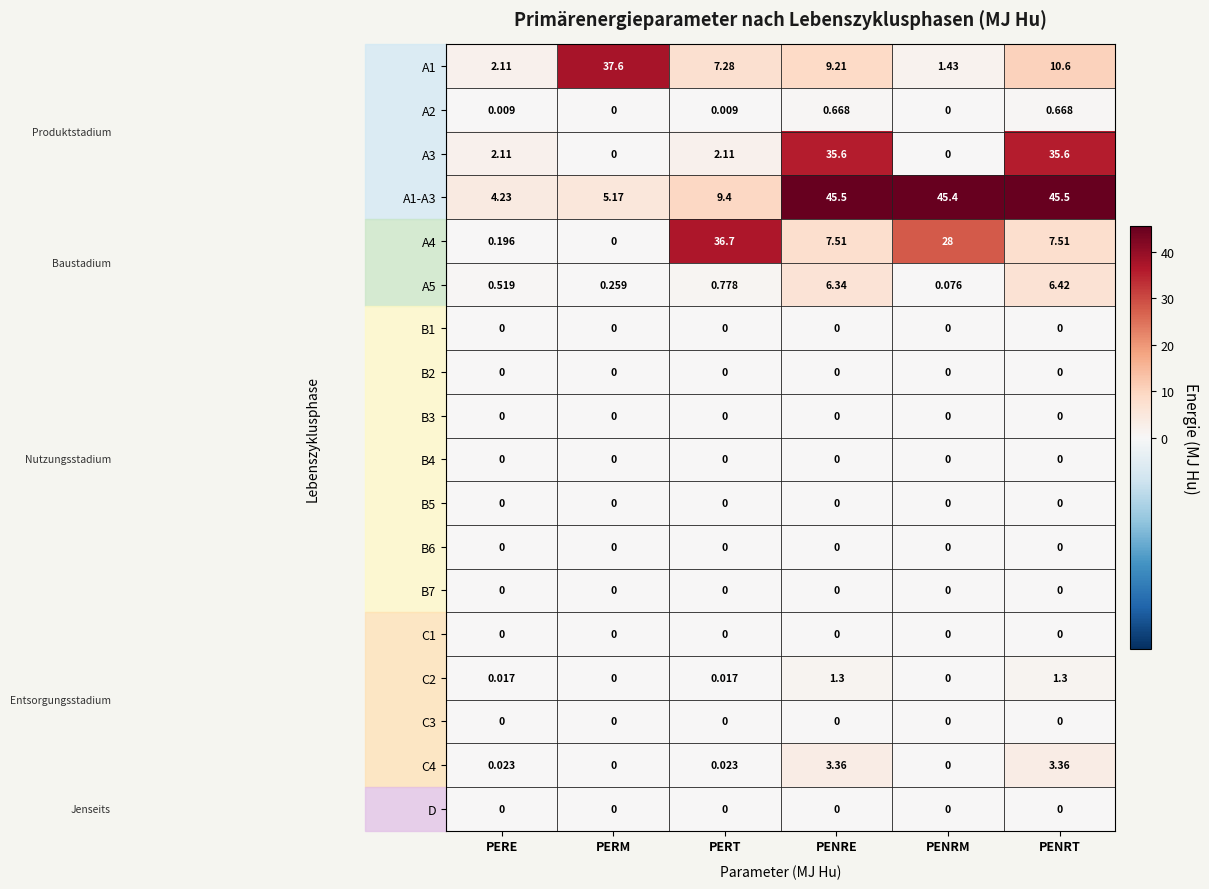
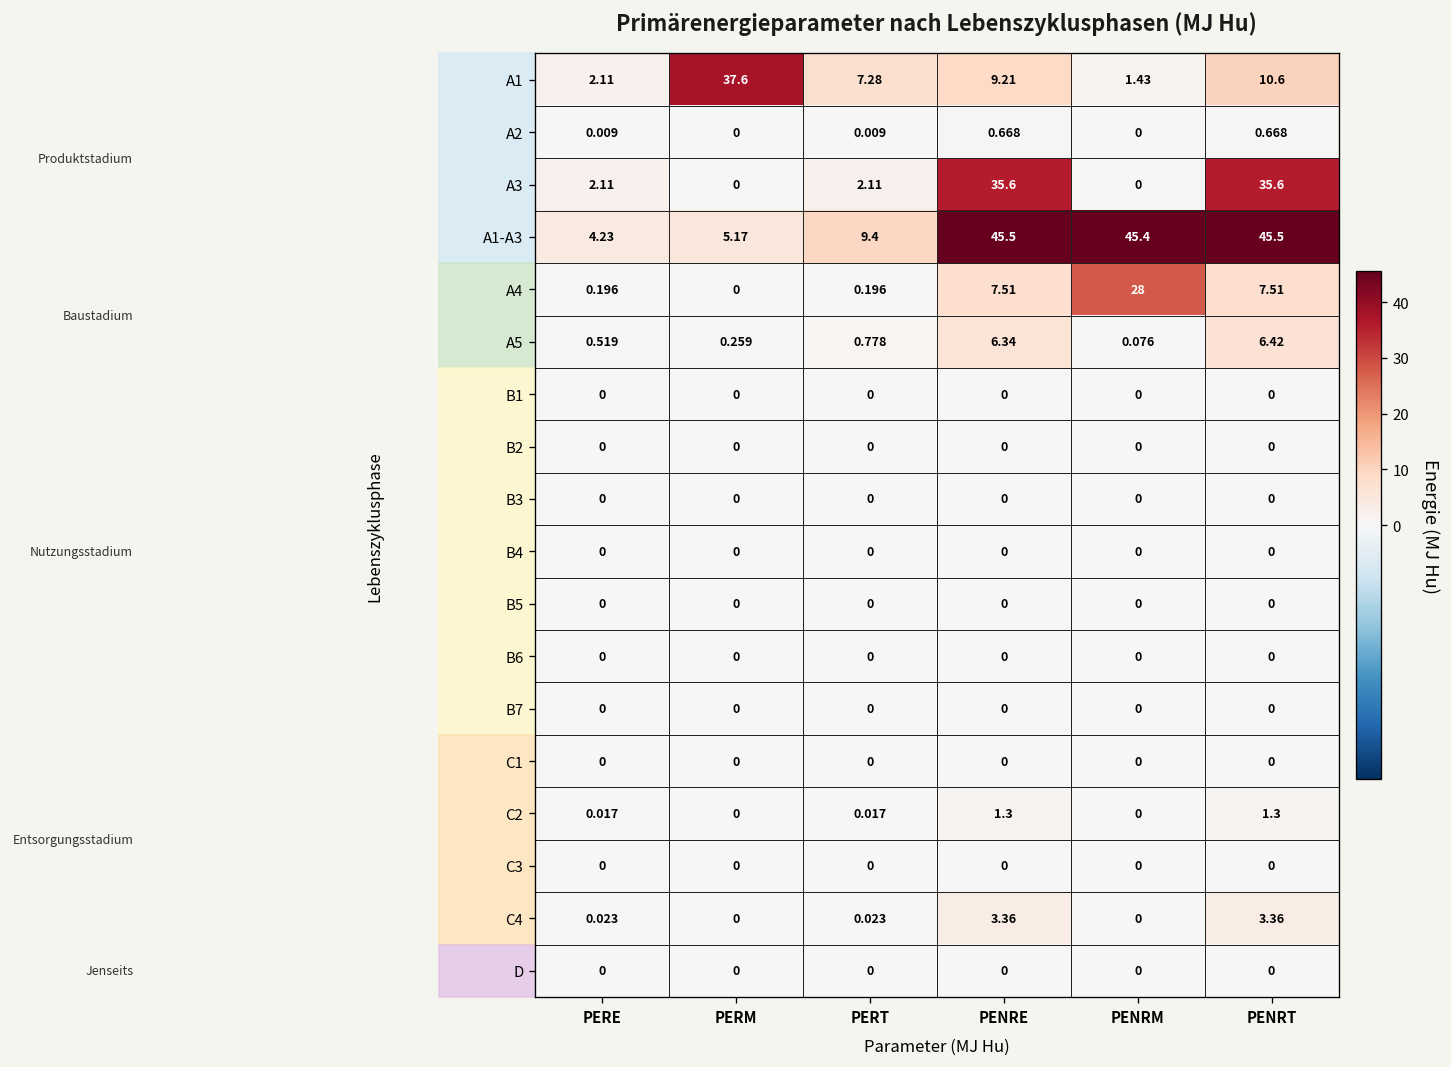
  {
    "A1": {
      "PERE": 2.11,
      "PERM": 37.6,
      "PERT": 7.28,
      "PENRE": 9.21,
      "PENRM": 1.43,
      "PENRT": 10.6
    },
    "A2": {
      "PERE": 0.009,
      "PERM": 0,
      "PERT": 0.009,
      "PENRE": 0.668,
      "PENRM": 0,
      "PENRT": 0.668
    },
    "A3": {
      "PERE": 2.11,
      "PERM": 0,
      "PERT": 2.11,
      "PENRE": 35.6,
      "PENRM": 0,
      "PENRT": 35.6
    },
    "A1-A3": {
      "PERE": 4.23,
      "PERM": 5.17,
      "PERT": 9.4,
      "PENRE": 45.5,
      "PENRM": 45.4,
      "PENRT": 45.5
    },
    "A4": {
      "PERE": 0.196,
      "PERM": 0,
-     "PERT": 36.7,
+     "PERT": 0.196,
      "PENRE": 7.51,
      "PENRM": 28,
      "PENRT": 7.51
    },
    "A5": {
      "PERE": 0.519,
      "PERM": 0.259,
      "PERT": 0.778,
      "PENRE": 6.34,
      "PENRM": 0.076,
      "PENRT": 6.42
    },
    "B1": {
      "PERE": 0,
      "PERM": 0,
      "PERT": 0,
      "PENRE": 0,
      "PENRM": 0,
      "PENRT": 0
    },
    "B2": {
      "PERE": 0,
      "PERM": 0,
      "PERT": 0,
      "PENRE": 0,
      "PENRM": 0,
      "PENRT": 0
    },
    "B3": {
      "PERE": 0,
      "PERM": 0,
      "PERT": 0,
      "PENRE": 0,
      "PENRM": 0,
      "PENRT": 0
    },
    "B4": {
      "PERE": 0,
      "PERM": 0,
      "PERT": 0,
      "PENRE": 0,
      "PENRM": 0,
      "PENRT": 0
    },
    "B5": {
      "PERE": 0,
      "PERM": 0,
      "PERT": 0,
      "PENRE": 0,
      "PENRM": 0,
      "PENRT": 0
    },
    "B6": {
      "PERE": 0,
      "PERM": 0,
      "PERT": 0,
      "PENRE": 0,
      "PENRM": 0,
      "PENRT": 0
    },
    "B7": {
      "PERE": 0,
      "PERM": 0,
      "PERT": 0,
      "PENRE": 0,
      "PENRM": 0,
      "PENRT": 0
    },
    "C1": {
      "PERE": 0,
      "PERM": 0,
      "PERT": 0,
      "PENRE": 0,
      "PENRM": 0,
      "PENRT": 0
    },
    "C2": {
      "PERE": 0.017,
      "PERM": 0,
      "PERT": 0.017,
      "PENRE": 1.3,
      "PENRM": 0,
      "PENRT": 1.3
    },
    "C3": {
      "PERE": 0,
      "PERM": 0,
      "PERT": 0,
      "PENRE": 0,
      "PENRM": 0,
      "PENRT": 0
    },
    "C4": {
      "PERE": 0.023,
      "PERM": 0,
      "PERT": 0.023,
      "PENRE": 3.36,
      "PENRM": 0,
      "PENRT": 3.36
    },
    "D": {
      "PERE": 0,
      "PERM": 0,
      "PERT": 0,
      "PENRE": 0,
      "PENRM": 0,
      "PENRT": 0
    }
  }
